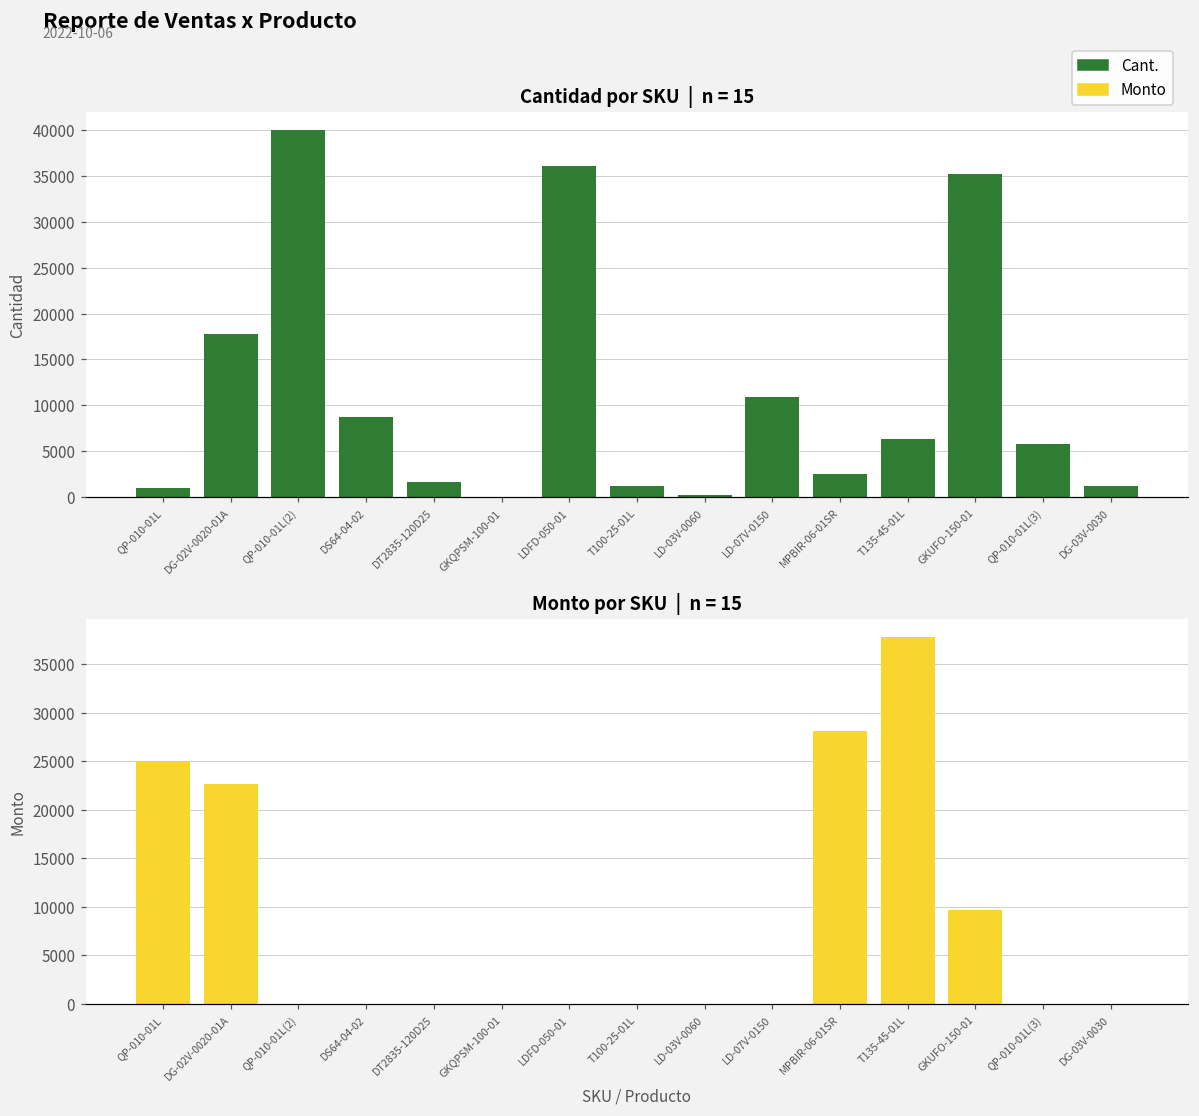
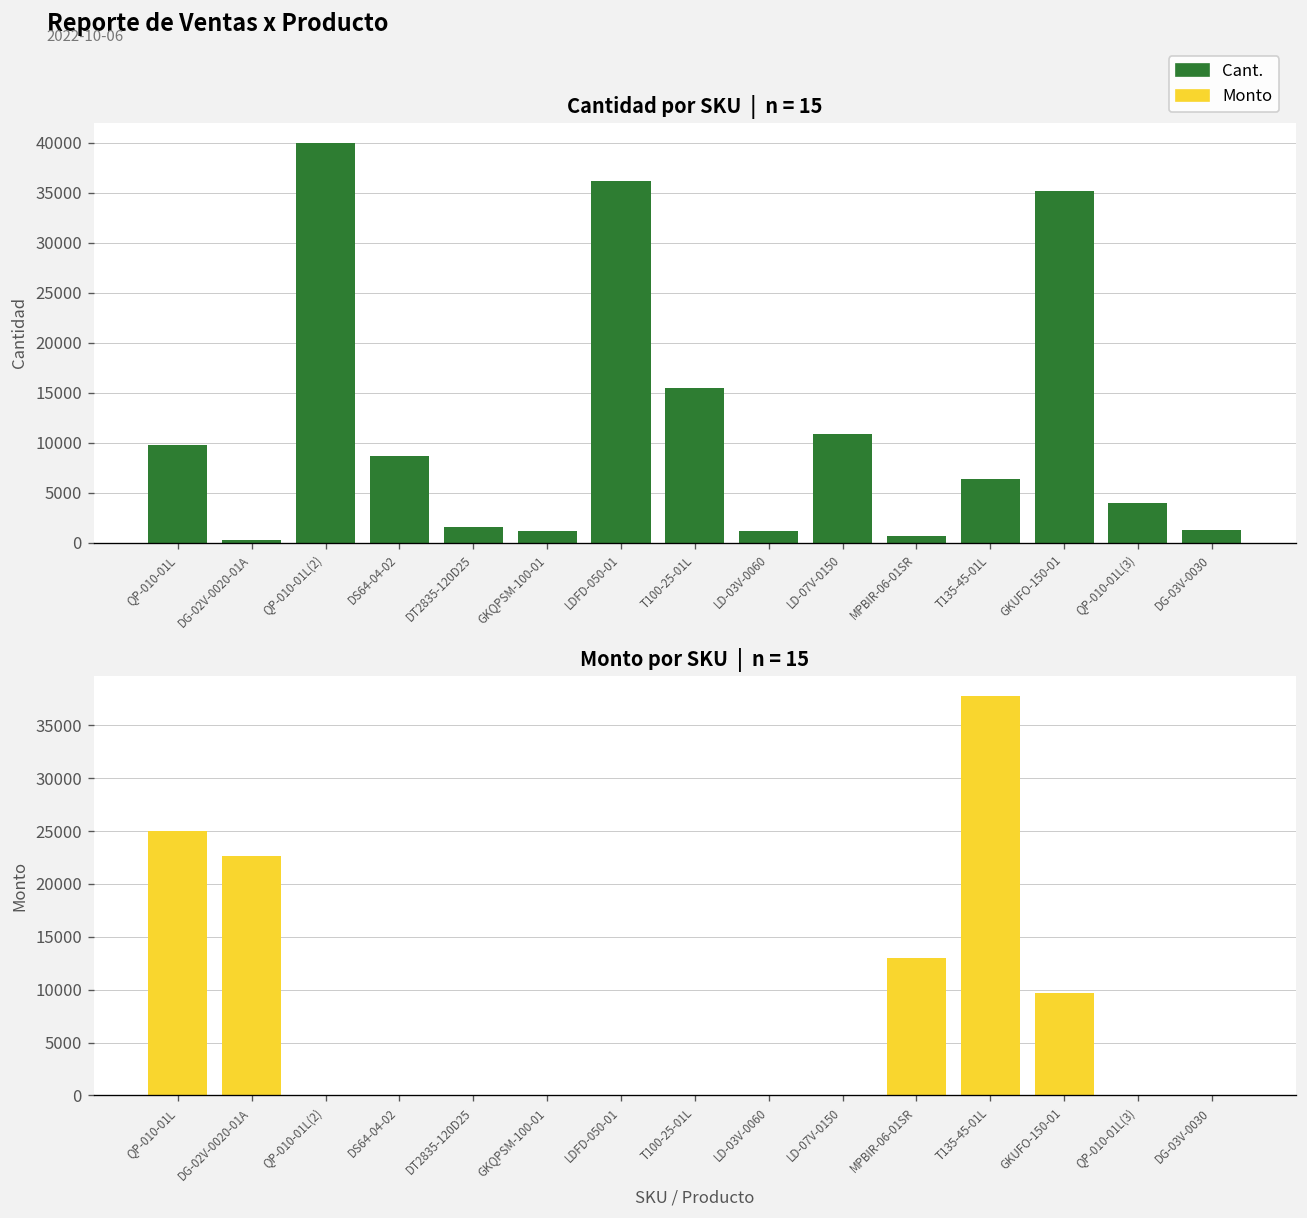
  {
    "Cantidad por SKU | n = 15": {
-     "QP-010-01L": 1000,
-     "DG-02V-0020-01A": 18000,
+     "QP-010-01L": 10000,
+     "DG-02V-0020-01A": 0,
      "QP-010-01L(2)": 40000,
      "DS64-04-02": 9000,
      "DT2835-120D25": 2000,
-     "GKQPSM-100-01": 0,
+     "GKQPSM-100-01": 1000,
      "LDFD-050-01": 36000,
-     "T100-25-01L": 1000,
-     "LD-03V-0060": 0,
+     "T100-25-01L": 15000,
+     "LD-03V-0060": 1000,
      "LD-07V-0150": 11000,
-     "MPBIR-06-01SR": 3000,
+     "MPBIR-06-01SR": 1000,
      "T135-45-01L": 6000,
      "GKUFO-150-01": 35000,
-     "QP-010-01L(3)": 6000,
+     "QP-010-01L(3)": 4000,
      "DG-03V-0030": 1000
    },
    "Monto por SKU | n = 15": {
      "QP-010-01L": 25000,
      "DG-02V-0020-01A": 23000,
      "QP-010-01L(2)": 0,
      "DS64-04-02": 0,
      "DT2835-120D25": 0,
      "GKQPSM-100-01": 0,
      "LDFD-050-01": 0,
      "T100-25-01L": 0,
      "LD-03V-0060": 0,
      "LD-07V-0150": 0,
-     "MPBIR-06-01SR": 28000,
+     "MPBIR-06-01SR": 13000,
      "T135-45-01L": 38000,
      "GKUFO-150-01": 10000,
      "QP-010-01L(3)": 0,
      "DG-03V-0030": 0
    }
  }
